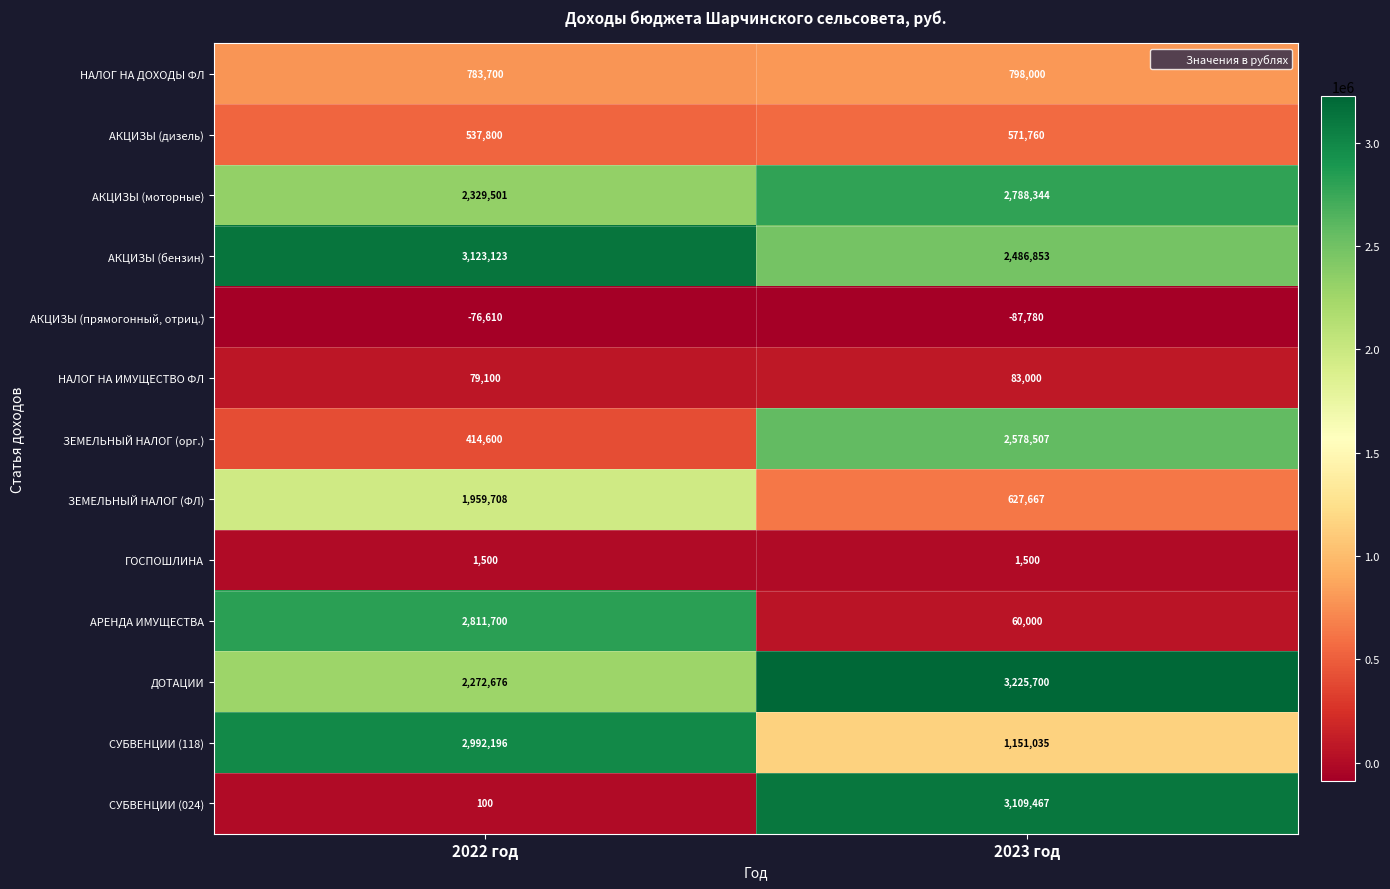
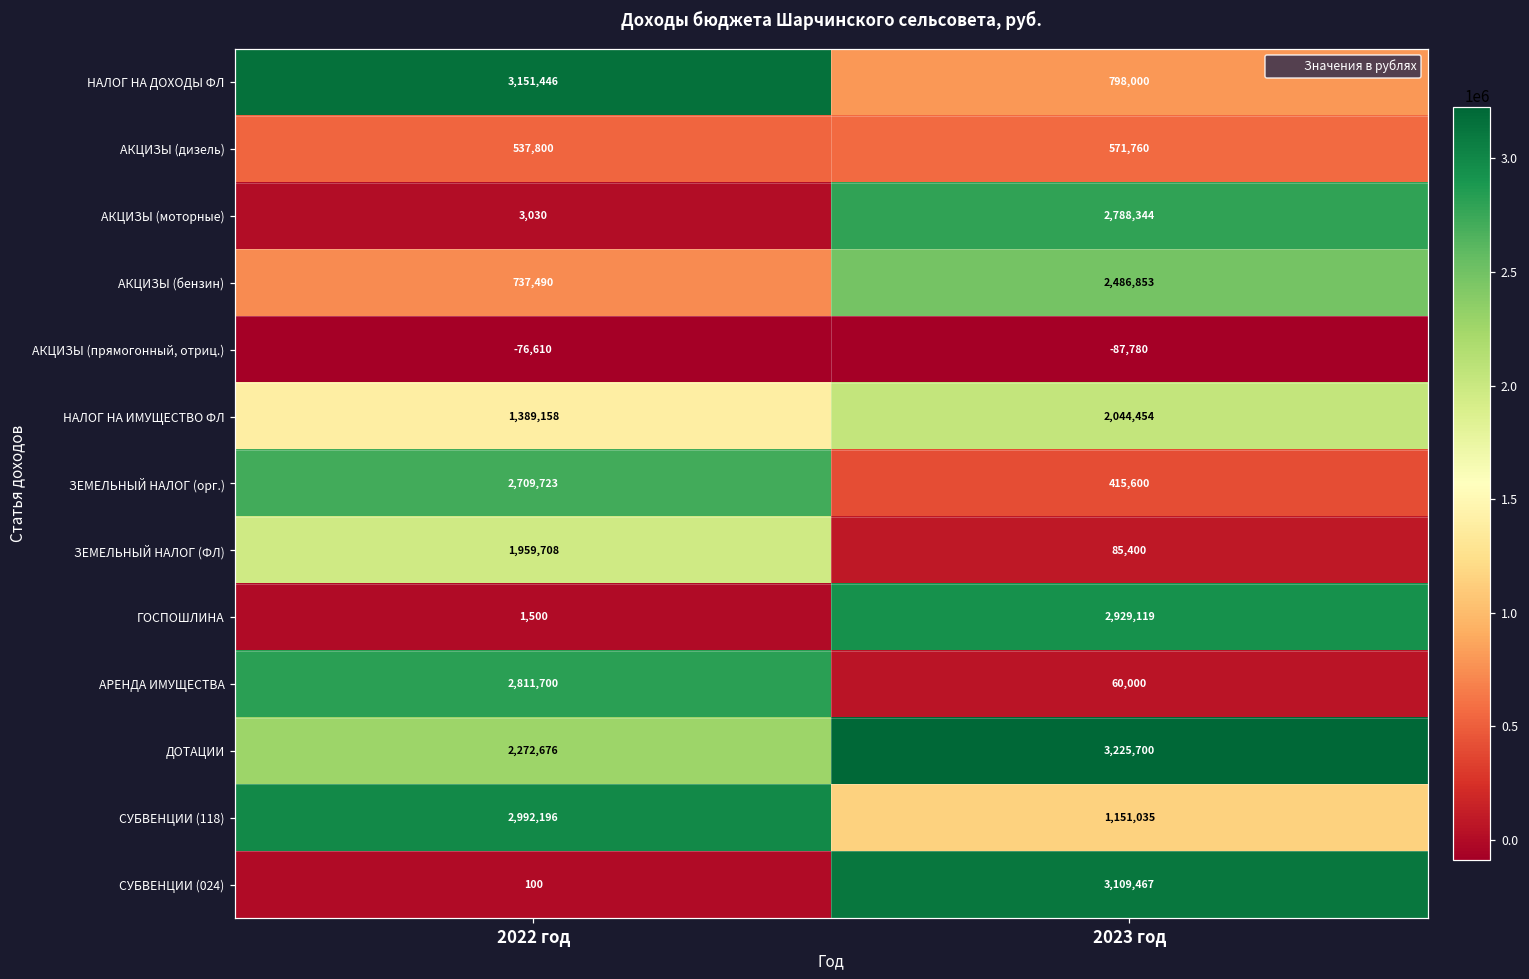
  {
    "НАЛОГ НА ДОХОДЫ ФЛ": {
-     "2022 год": "783,700",
+     "2022 год": "3,151,446",
      "2023 год": "798,000"
    },
    "АКЦИЗЫ (дизель)": {
      "2022 год": "537,800",
      "2023 год": "571,760"
    },
    "АКЦИЗЫ (моторные)": {
-     "2022 год": "2,329,501",
+     "2022 год": "3,030",
      "2023 год": "2,788,344"
    },
    "АКЦИЗЫ (бензин)": {
-     "2022 год": "3,123,123",
+     "2022 год": "737,490",
      "2023 год": "2,486,853"
    },
    "АКЦИЗЫ (прямогонный, отриц.)": {
      "2022 год": "-76,610",
      "2023 год": "-87,780"
    },
    "НАЛОГ НА ИМУЩЕСТВО ФЛ": {
-     "2022 год": "79,100",
-     "2023 год": "83,000"
+     "2022 год": "1,389,158",
+     "2023 год": "2,044,454"
    },
    "ЗЕМЕЛЬНЫЙ НАЛОГ (орг.)": {
-     "2022 год": "414,600",
-     "2023 год": "2,578,507"
+     "2022 год": "2,709,723",
+     "2023 год": "415,600"
    },
    "ЗЕМЕЛЬНЫЙ НАЛОГ (ФЛ)": {
      "2022 год": "1,959,708",
-     "2023 год": "627,667"
+     "2023 год": "85,400"
    },
    "ГОСПОШЛИНА": {
      "2022 год": "1,500",
-     "2023 год": "1,500"
+     "2023 год": "2,929,119"
    },
    "АРЕНДА ИМУЩЕСТВА": {
      "2022 год": "2,811,700",
      "2023 год": "60,000"
    },
    "ДОТАЦИИ": {
      "2022 год": "2,272,676",
      "2023 год": "3,225,700"
    },
    "СУБВЕНЦИИ (118)": {
      "2022 год": "2,992,196",
      "2023 год": "1,151,035"
    },
    "СУБВЕНЦИИ (024)": {
      "2022 год": "100",
      "2023 год": "3,109,467"
    }
  }
